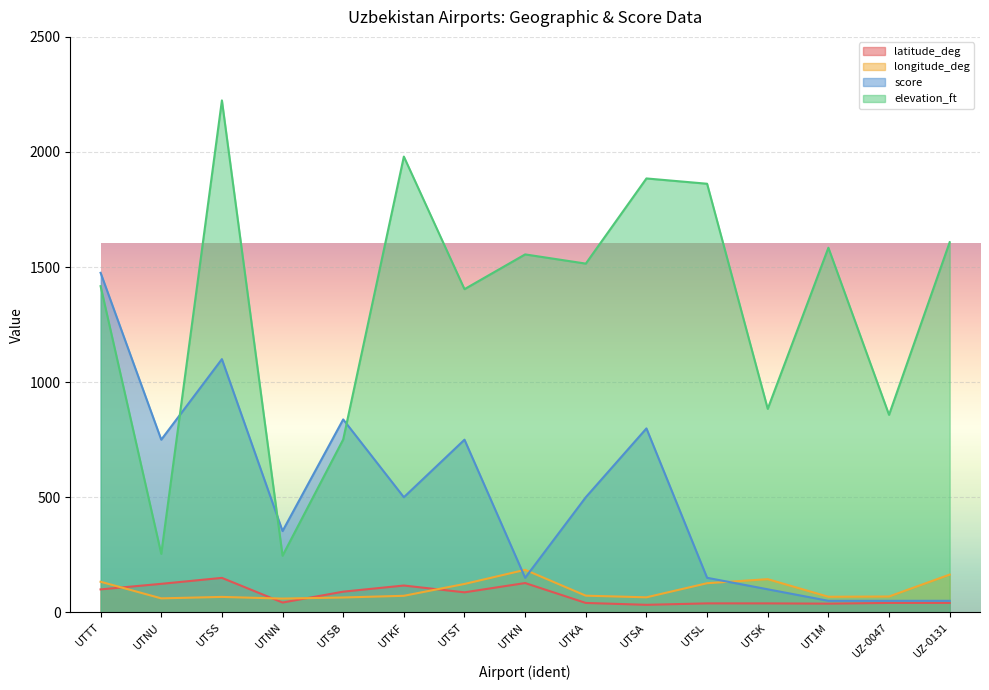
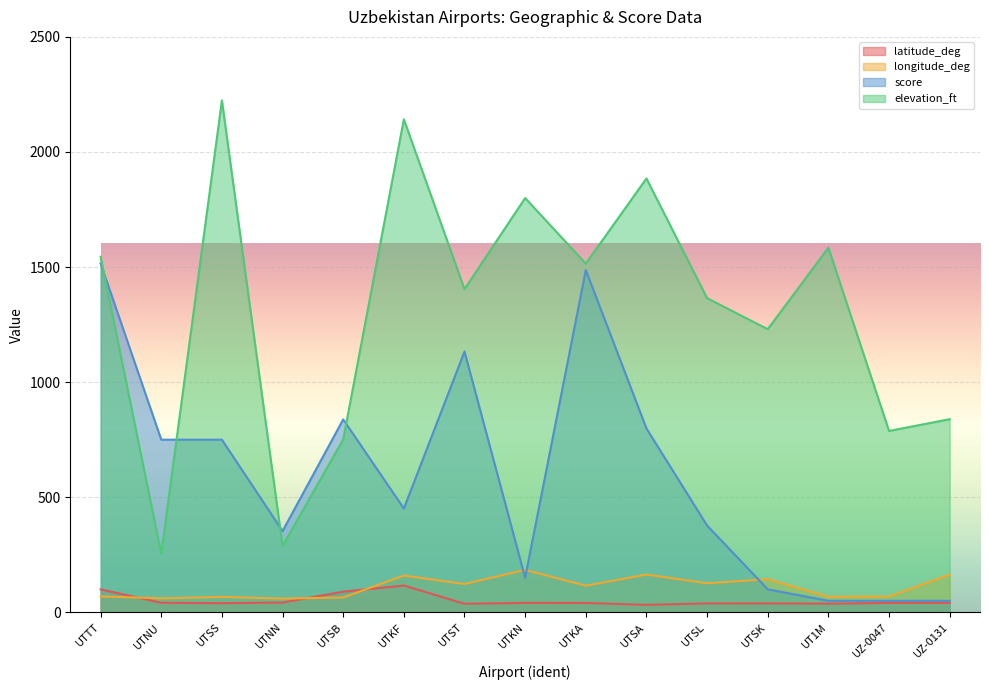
  {
    "latitude_deg": {
      "UTTT": 100,
-     "UTNU": 120,
-     "UTSS": 150,
+     "UTNU": 40,
+     "UTSS": 40,
      "UTNN": 40,
      "UTSB": 90,
      "UTKF": 120,
-     "UTST": 90,
-     "UTKN": 130,
+     "UTST": 40,
+     "UTKN": 40,
      "UTKA": 40,
      "UTSA": 30,
      "UTSL": 40,
      "UTSK": 40,
      "UT1M": 40
    },
    "longitude_deg": {
-     "UTTT": 130,
+     "UTTT": 70,
      "UTNU": 60,
      "UTSS": 70,
      "UTNN": 60,
      "UTSB": 60,
-     "UTKF": 70,
+     "UTKF": 160,
      "UTST": 120,
      "UTKN": 180,
-     "UTKA": 70,
-     "UTSA": 70,
+     "UTKA": 120,
+     "UTSA": 160,
      "UTSL": 130,
      "UTSK": 140,
      "UT1M": 70,
      "UZ-0047": 70,
      "UZ-0131": 160
    },
    "score": {
-     "UTTT": 1480,
+     "UTTT": 1520,
      "UTNU": 750,
-     "UTSS": 1100,
+     "UTSS": 750,
      "UTNN": 350,
      "UTSB": 840,
-     "UTKF": 500,
-     "UTST": 750,
+     "UTKF": 450,
+     "UTST": 1130,
      "UTKN": 150,
-     "UTKA": 500,
+     "UTKA": 1490,
      "UTSA": 800,
-     "UTSL": 150,
+     "UTSL": 380,
      "UTSK": 100,
      "UT1M": 50
    },
    "elevation_ft": {
-     "UTTT": 1420,
+     "UTTT": 1550,
      "UTNU": 250,
      "UTSS": 2220,
-     "UTNN": 250,
+     "UTNN": 290,
      "UTSB": 750,
-     "UTKF": 1980,
+     "UTKF": 2140,
      "UTST": 1400,
-     "UTKN": 1560,
+     "UTKN": 1800,
      "UTKA": 1520,
      "UTSA": 1890,
-     "UTSL": 1860,
-     "UTSK": 880,
+     "UTSL": 1370,
+     "UTSK": 1230,
      "UT1M": 1580,
-     "UZ-0047": 860,
-     "UZ-0131": 1610
+     "UZ-0047": 790,
+     "UZ-0131": 840
    }
  }
